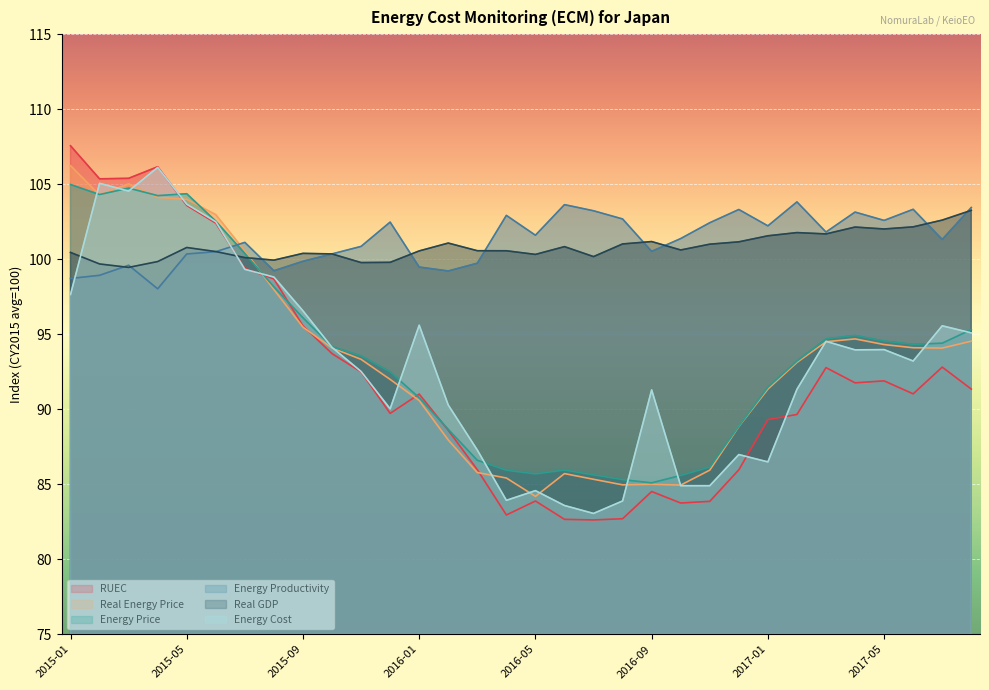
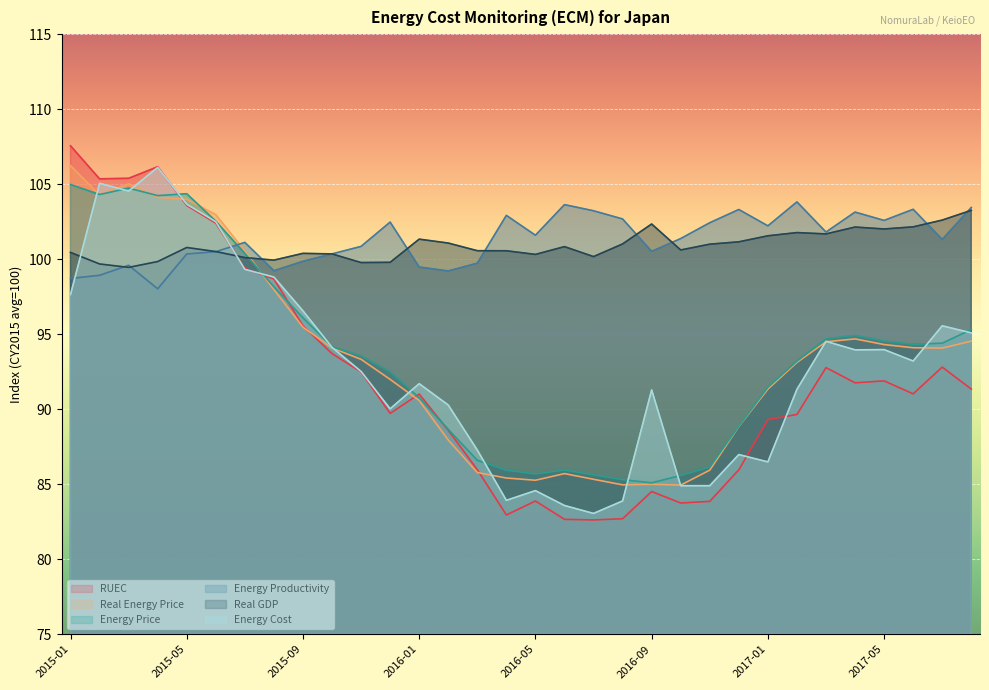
  {
    "RUEC": {
      "2015-01": 107.6,
      "2016-01": 91.0,
      "2016-05": 83.9,
      "2016-09": 84.5,
      "2017-01": 89.3,
      "2017-05": 91.9
    },
    "Real Energy Price": {
      "2015-01": 106.2,
      "2015-05": 104.0,
      "2016-01": 90.6,
-     "2016-05": 84.2,
+     "2016-05": 85.3,
      "2017-05": 94.3
    },
    "Real GDP": {
      "2015-01": 100.5,
      "2015-05": 100.8,
      "2015-09": 100.4,
-     "2016-01": 100.6,
+     "2016-01": 101.3,
      "2016-05": 100.3,
-     "2016-09": 101.2,
+     "2016-09": 102.3,
      "2017-01": 101.6,
      "2017-05": 102.0
    },
    "Energy Cost": {
      "2015-01": 97.6,
      "2015-09": 96.6,
-     "2016-01": 95.6,
+     "2016-01": 91.7,
      "2016-05": 84.6,
      "2016-09": 91.3,
      "2017-01": 86.5,
      "2017-05": 94.0
    }
  }
